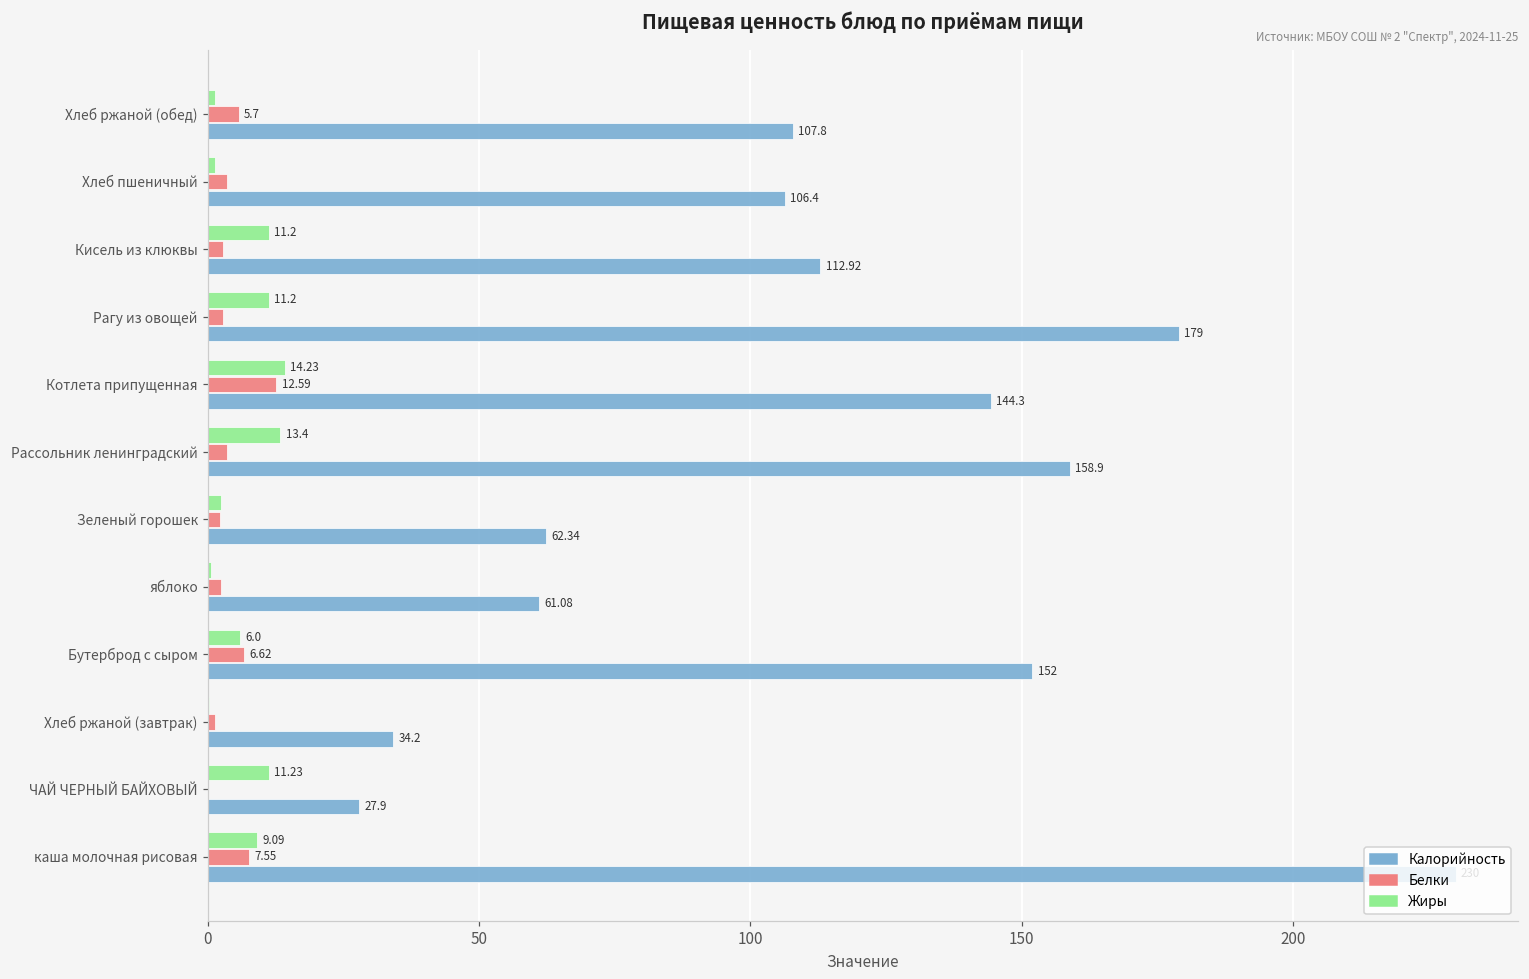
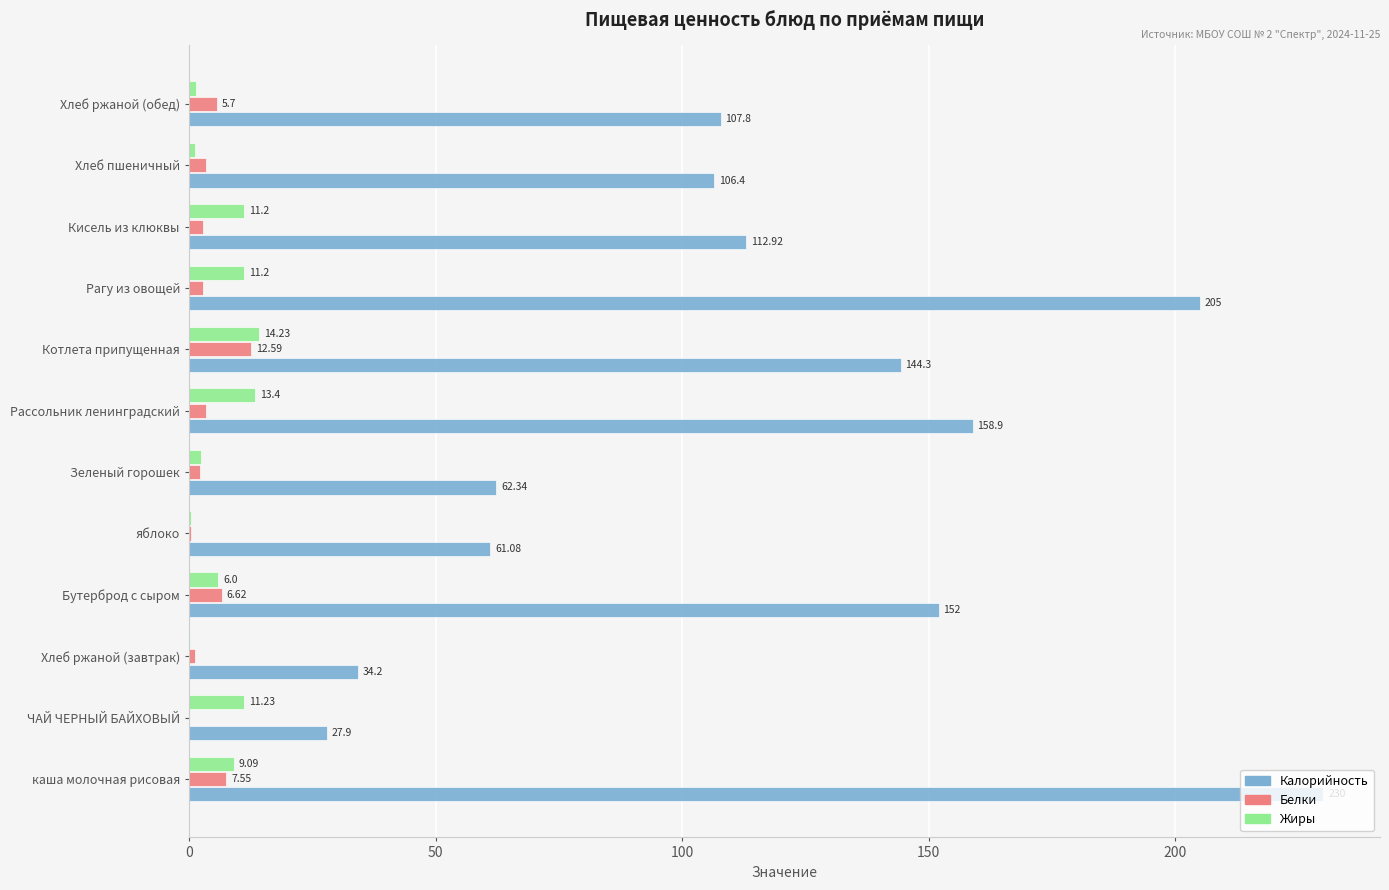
  {
    "Калорийность": {
      "Хлеб ржаной (обед)": 107.8,
      "Хлеб пшеничный": 106.4,
      "Кисель из клюквы": 112.92,
-     "Рагу из овощей": 179,
+     "Рагу из овощей": 205,
      "Котлета припущенная": 144.3,
      "Рассольник ленинградский": 158.9,
      "Зеленый горошек": 62.34,
      "яблоко": 61.08,
      "Бутерброд с сыром": 152,
      "Хлеб ржаной (завтрак)": 34.2,
      "ЧАЙ ЧЕРНЫЙ БАЙХОВЫЙ": 27.9
    },
    "Белки": {
      "Хлеб пшеничный": 4,
      "Кисель из клюквы": 3,
      "Рагу из овощей": 3,
      "Рассольник ленинградский": 4,
      "Зеленый горошек": 2,
-     "яблоко": 2,
+     "яблоко": 1,
      "Хлеб ржаной (завтрак)": 1
    },
    "Жиры": {
      "Кисель из клюквы": 11.2,
      "Рагу из овощей": 11.2,
      "Котлета припущенная": 14.23,
      "Рассольник ленинградский": 13.4,
      "Бутерброд с сыром": 6.0,
      "ЧАЙ ЧЕРНЫЙ БАЙХОВЫЙ": 11.23,
      "каша молочная рисовая": 9.09
    }
  }
